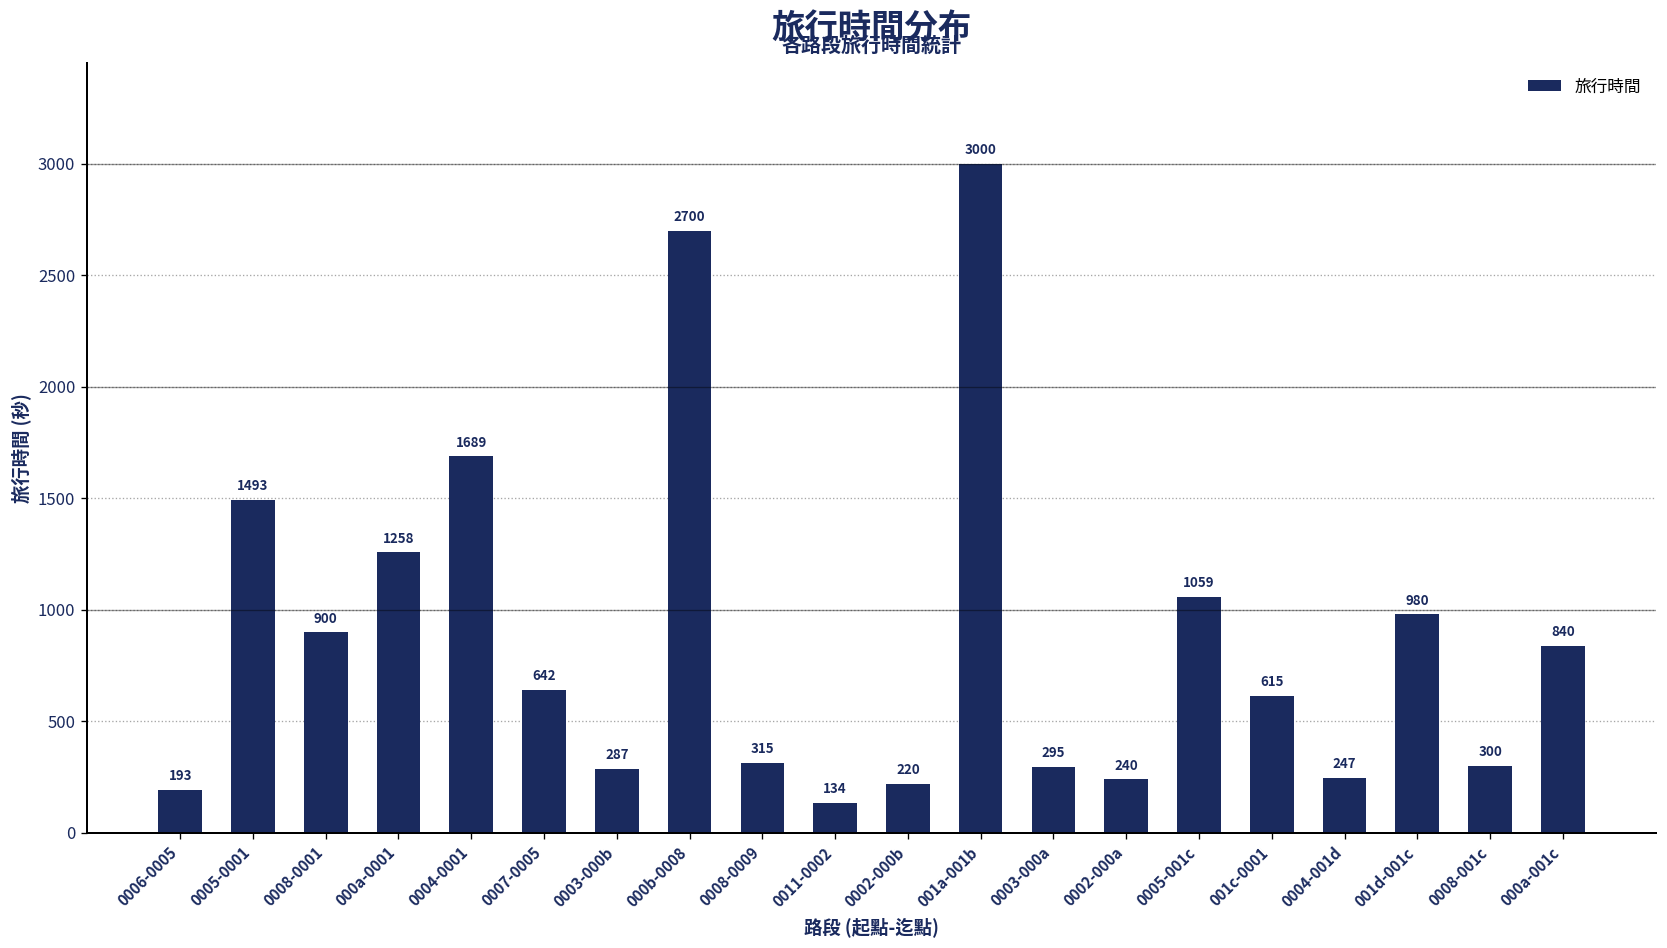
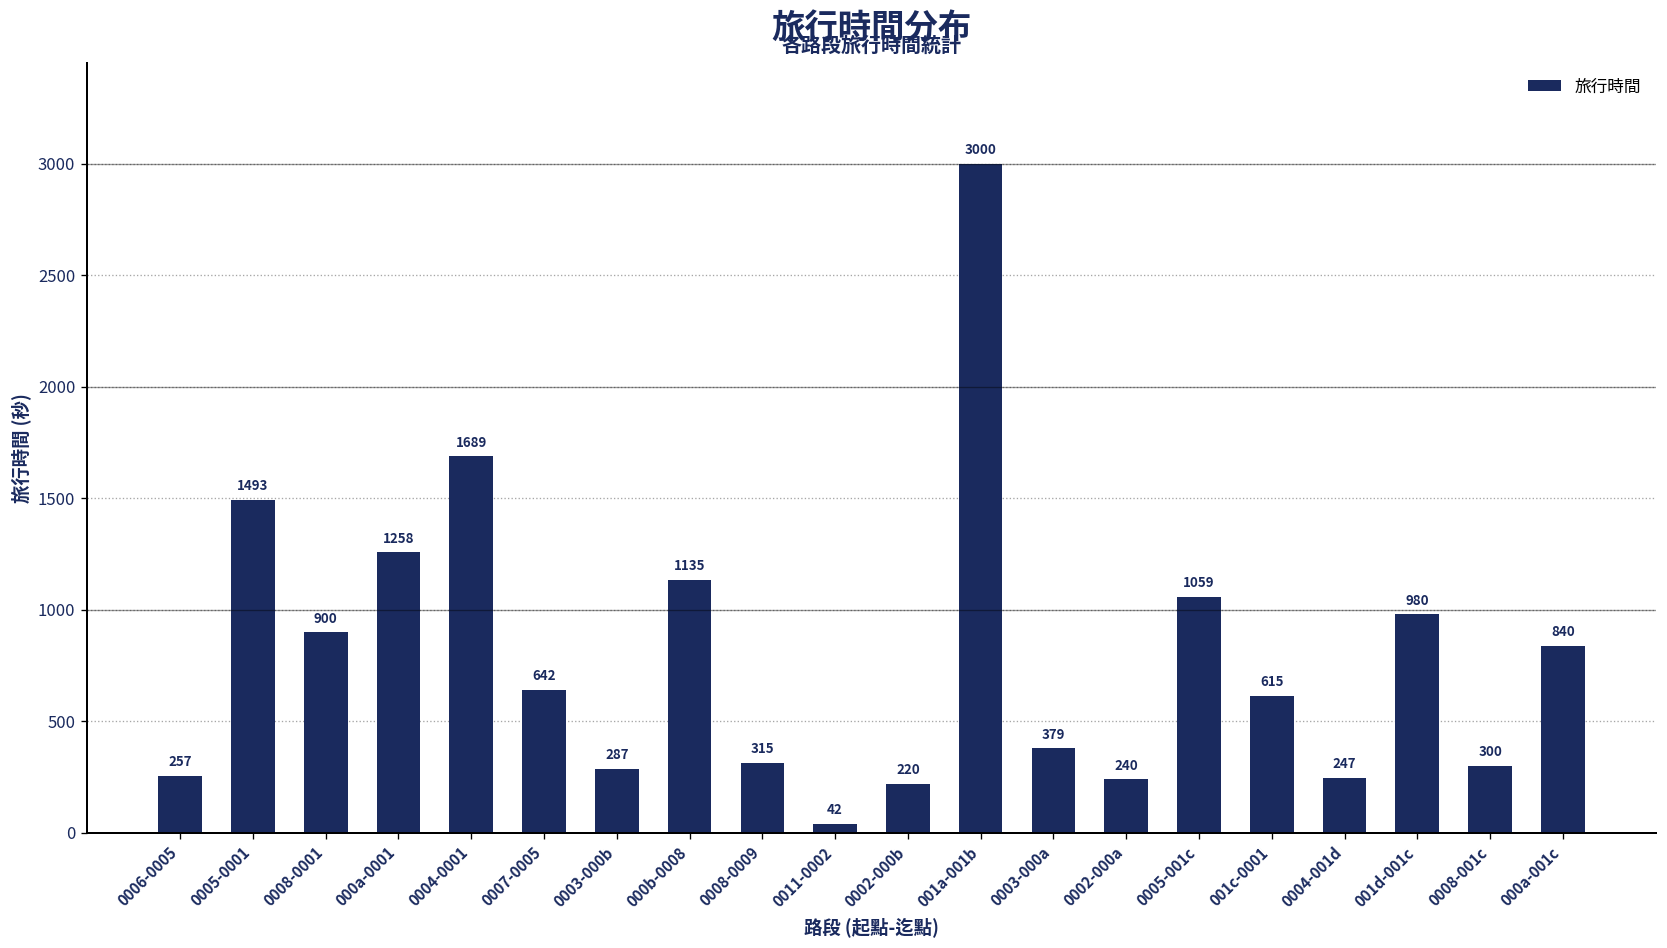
  {
-   "0006-0005": 193,
+   "0006-0005": 257,
    "0005-0001": 1493,
    "0008-0001": 900,
    "000a-0001": 1258,
    "0004-0001": 1689,
    "0007-0005": 642,
    "0003-000b": 287,
-   "000b-0008": 2700,
+   "000b-0008": 1135,
    "0008-0009": 315,
-   "0011-0002": 134,
+   "0011-0002": 42,
    "0002-000b": 220,
    "001a-001b": 3000,
-   "0003-000a": 295,
+   "0003-000a": 379,
    "0002-000a": 240,
    "0005-001c": 1059,
    "001c-0001": 615,
    "0004-001d": 247,
    "001d-001c": 980,
    "0008-001c": 300,
    "000a-001c": 840
  }
